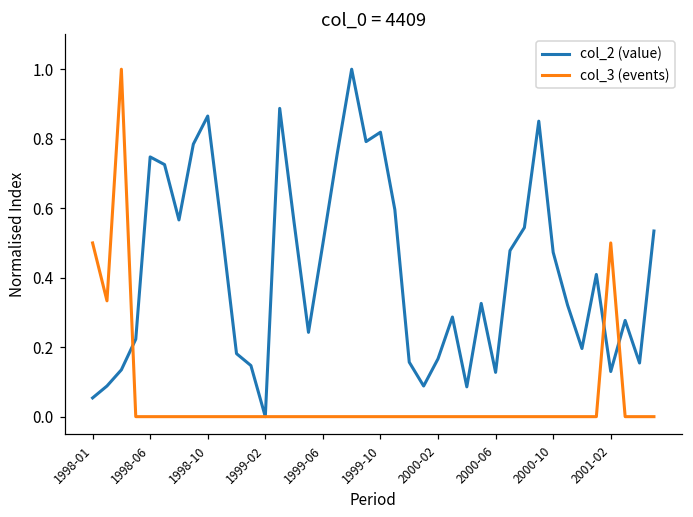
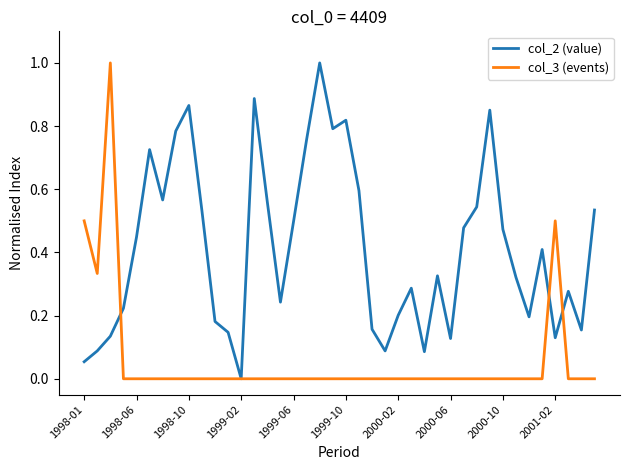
  {
    "col_2 (value)": {
      "1998-01": 0.05,
-     "1998-06": 0.75,
+     "1998-06": 0.45,
      "1998-10": 0.87,
      "1999-06": 0.50,
      "1999-10": 0.82,
-     "2000-02": 0.17,
+     "2000-02": 0.20,
      "2000-06": 0.13,
      "2000-10": 0.47,
      "2001-02": 0.13
    },
    "col_3 (events)": {
      "1998-01": 0.50,
      "1998-06": 0.00,
      "1998-10": 0.00,
      "1999-06": 0.00,
      "1999-10": 0.00,
      "2000-02": 0.00,
      "2000-06": 0.00,
      "2000-10": 0.00,
      "2001-02": 0.50
    }
  }
